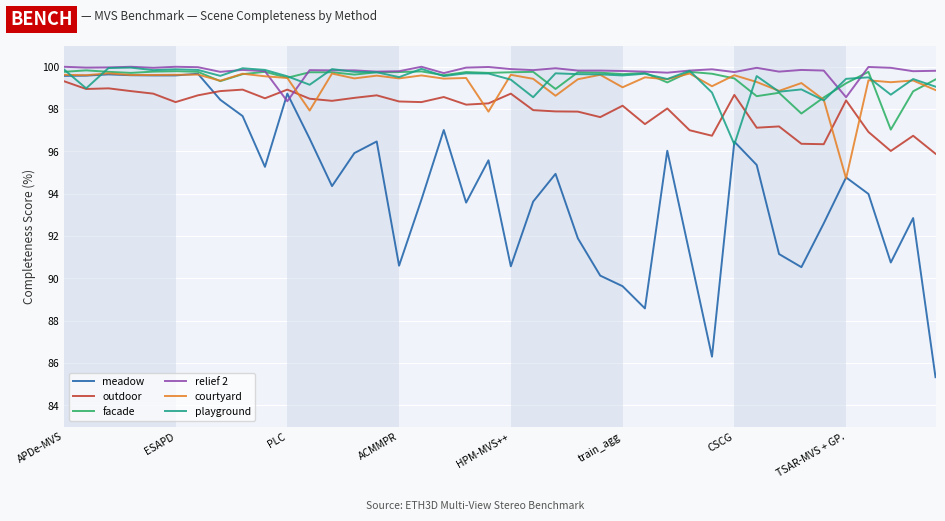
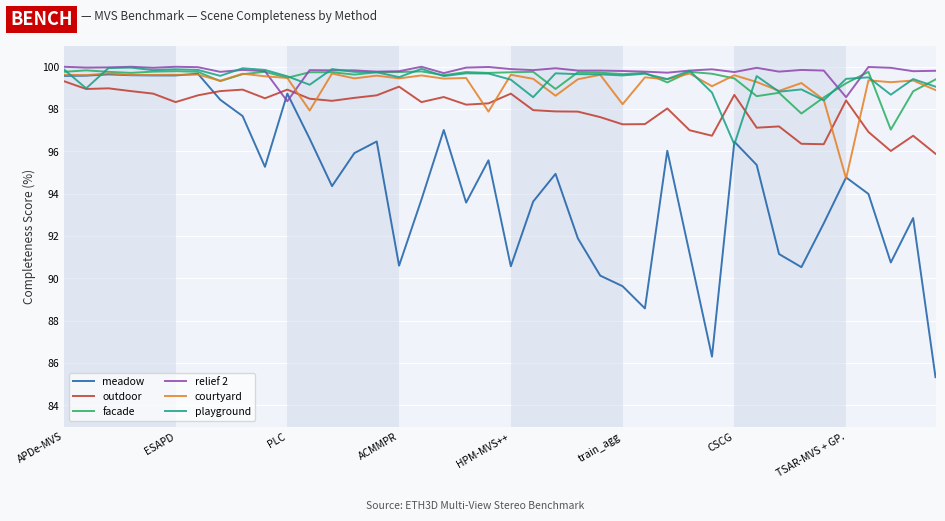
  {
    "meadow": {
      "PLC": 98.7,
      "ACMMPR": 90.6,
      "HPM-MVS++": 90.6,
      "train_agg": 89.6,
      "CSCG": 96.5
    },
    "outdoor": {
      "APDe-MVS": 99.3,
      "ESAPD": 98.3,
      "PLC": 98.9,
-     "ACMMPR": 98.4,
+     "ACMMPR": 99.1,
      "HPM-MVS++": 98.7,
-     "train_agg": 98.2,
+     "train_agg": 97.3,
      "CSCG": 98.7,
      "TSAR-MVS + GP.": 98.4
    },
    "relief 2": {
      "PLC": 98.4,
      "HPM-MVS++": 99.9,
      "train_agg": 99.8,
      "CSCG": 99.8,
      "TSAR-MVS + GP.": 98.6
    },
    "courtyard": {
-     "train_agg": 99.0,
+     "train_agg": 98.2,
      "CSCG": 99.6
    }
  }
